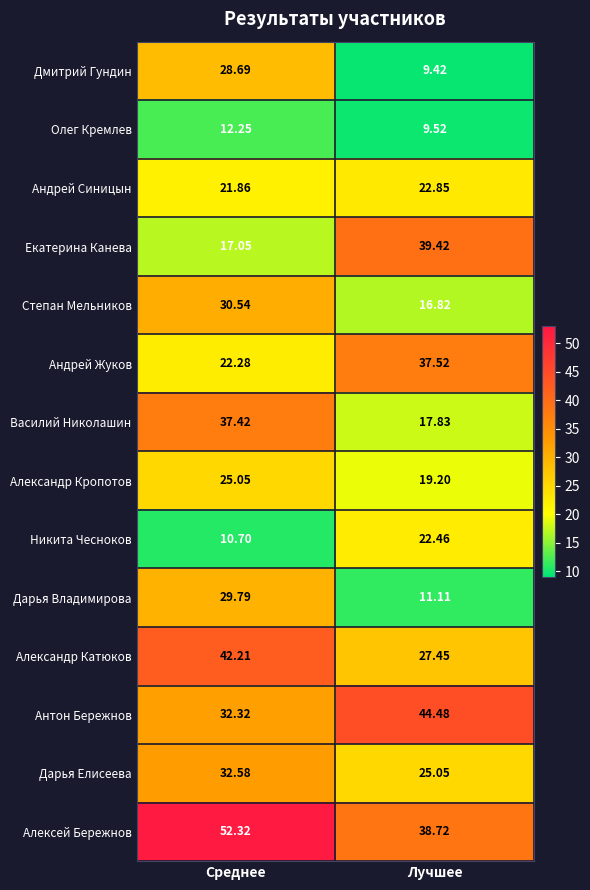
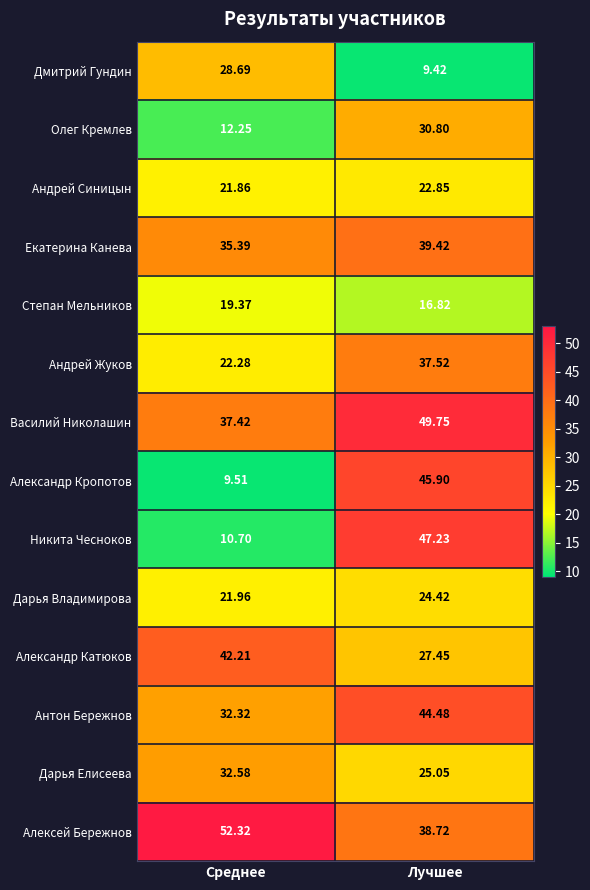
  {
    "Дмитрий Гундин": {
      "Среднее": 28.69,
      "Лучшее": 9.42
    },
    "Олег Кремлев": {
      "Среднее": 12.25,
-     "Лучшее": 9.52
+     "Лучшее": 30.80
    },
    "Андрей Синицын": {
      "Среднее": 21.86,
      "Лучшее": 22.85
    },
    "Екатерина Канева": {
-     "Среднее": 17.05,
+     "Среднее": 35.39,
      "Лучшее": 39.42
    },
    "Степан Мельников": {
-     "Среднее": 30.54,
+     "Среднее": 19.37,
      "Лучшее": 16.82
    },
    "Андрей Жуков": {
      "Среднее": 22.28,
      "Лучшее": 37.52
    },
    "Василий Николашин": {
      "Среднее": 37.42,
-     "Лучшее": 17.83
+     "Лучшее": 49.75
    },
    "Александр Кропотов": {
-     "Среднее": 25.05,
-     "Лучшее": 19.20
+     "Среднее": 9.51,
+     "Лучшее": 45.90
    },
    "Никита Чесноков": {
      "Среднее": 10.70,
-     "Лучшее": 22.46
+     "Лучшее": 47.23
    },
    "Дарья Владимирова": {
-     "Среднее": 29.79,
-     "Лучшее": 11.11
+     "Среднее": 21.96,
+     "Лучшее": 24.42
    },
    "Александр Катюков": {
      "Среднее": 42.21,
      "Лучшее": 27.45
    },
    "Антон Бережнов": {
      "Среднее": 32.32,
      "Лучшее": 44.48
    },
    "Дарья Елисеева": {
      "Среднее": 32.58,
      "Лучшее": 25.05
    },
    "Алексей Бережнов": {
      "Среднее": 52.32,
      "Лучшее": 38.72
    }
  }
